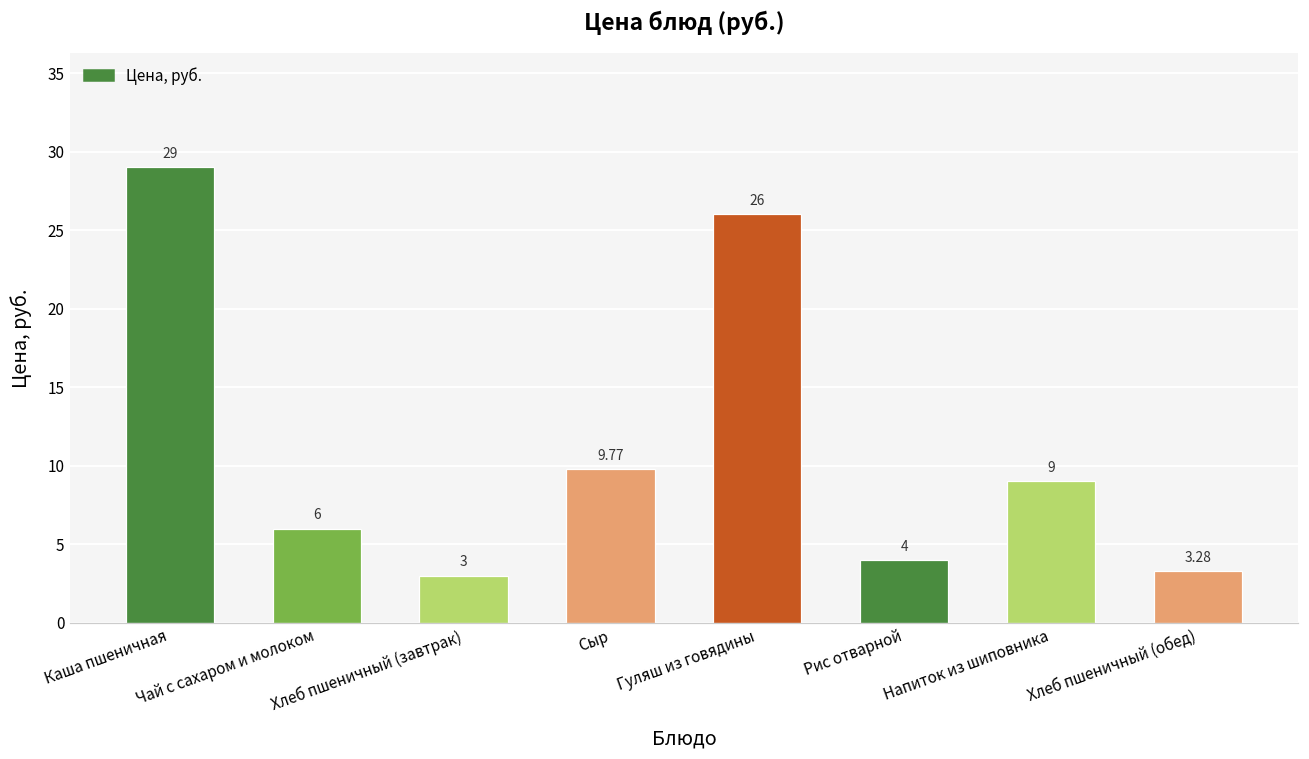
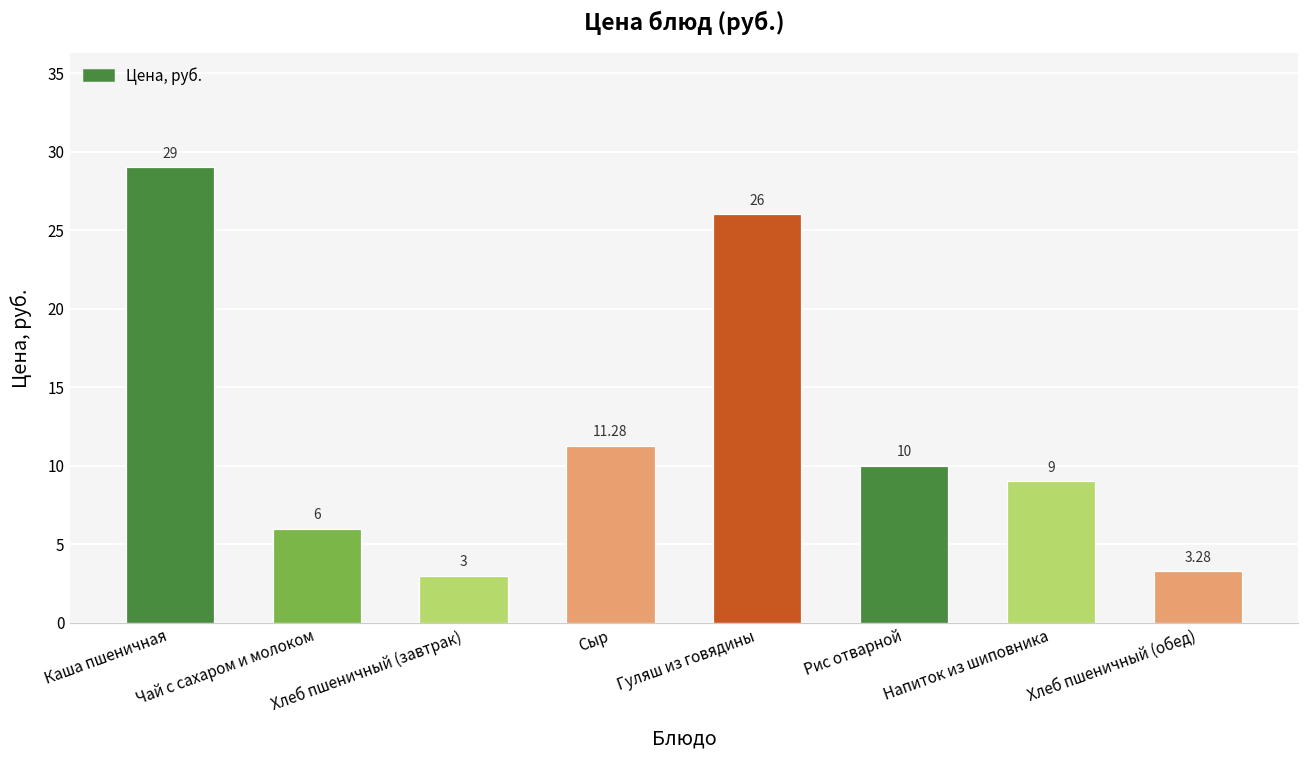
  {
    "Каша пшеничная": 29,
    "Чай с сахаром и молоком": 6,
    "Хлеб пшеничный (завтрак)": 3,
-   "Сыр": 9.77,
+   "Сыр": 11.28,
    "Гуляш из говядины": 26,
-   "Рис отварной": 4,
+   "Рис отварной": 10,
    "Напиток из шиповника": 9,
    "Хлеб пшеничный (обед)": 3.28
  }
